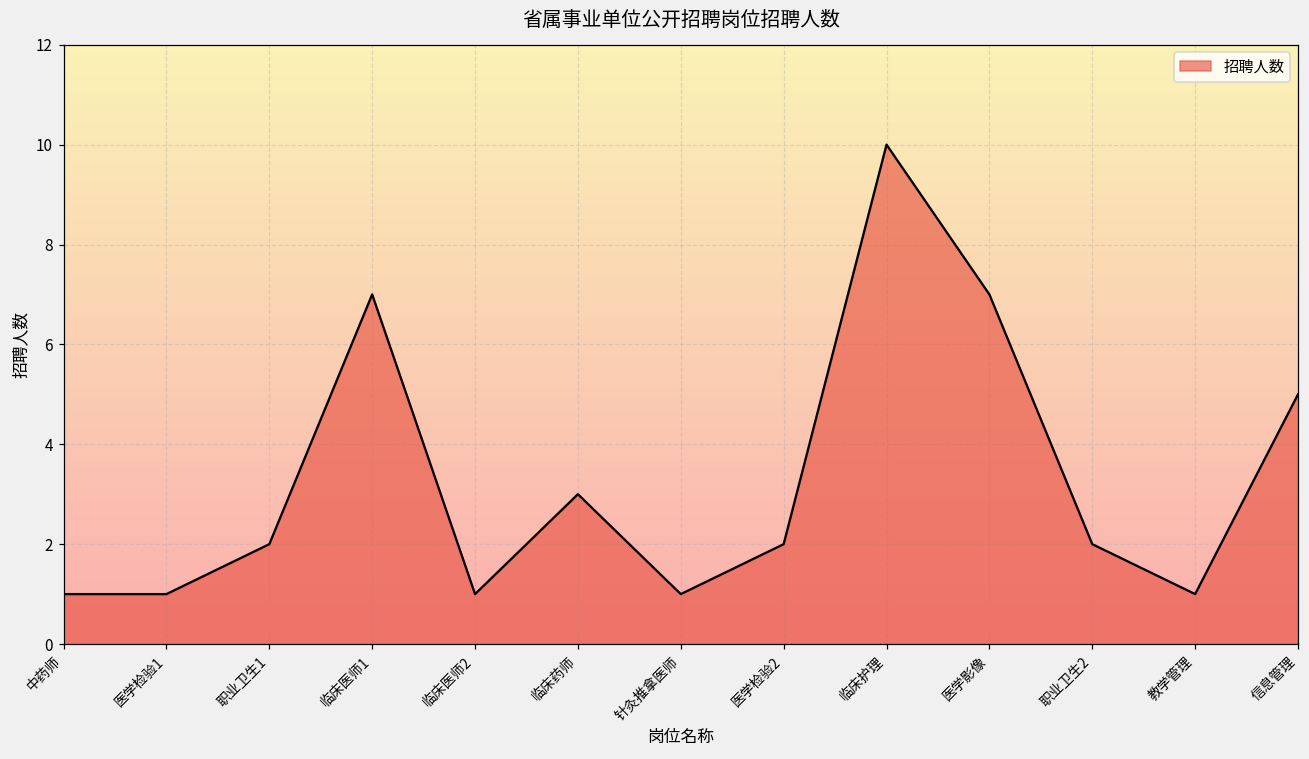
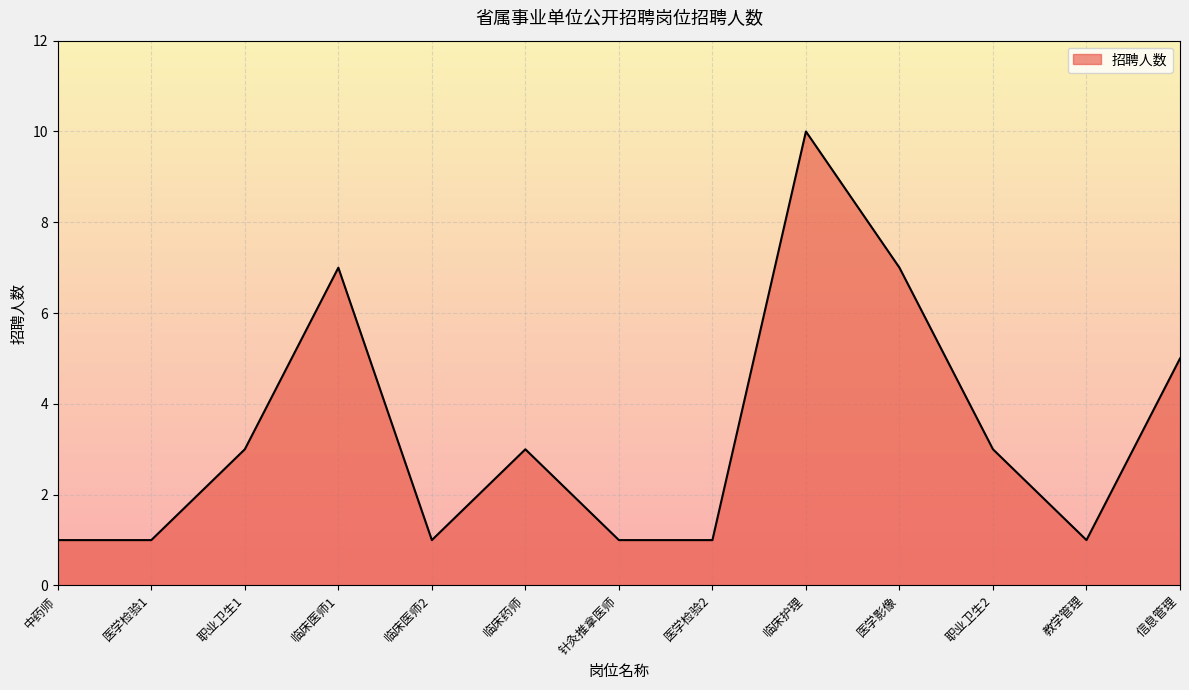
  {
    "中药师": 1,
    "医学检验1": 1,
-   "职业卫生1": 2,
+   "职业卫生1": 3,
    "临床医师1": 7,
    "临床医师2": 1,
    "临床药师": 3,
    "针灸推拿医师": 1,
-   "医学检验2": 2,
+   "医学检验2": 1,
    "临床护理": 10,
    "医学影像": 7,
-   "职业卫生2": 2,
+   "职业卫生2": 3,
    "教学管理": 1,
    "信息管理": 5
  }
